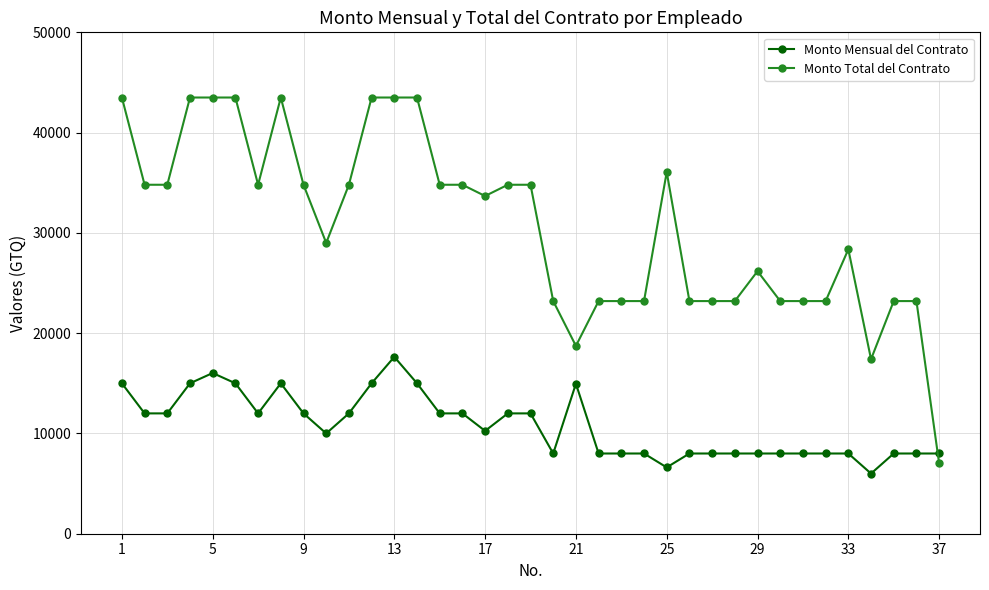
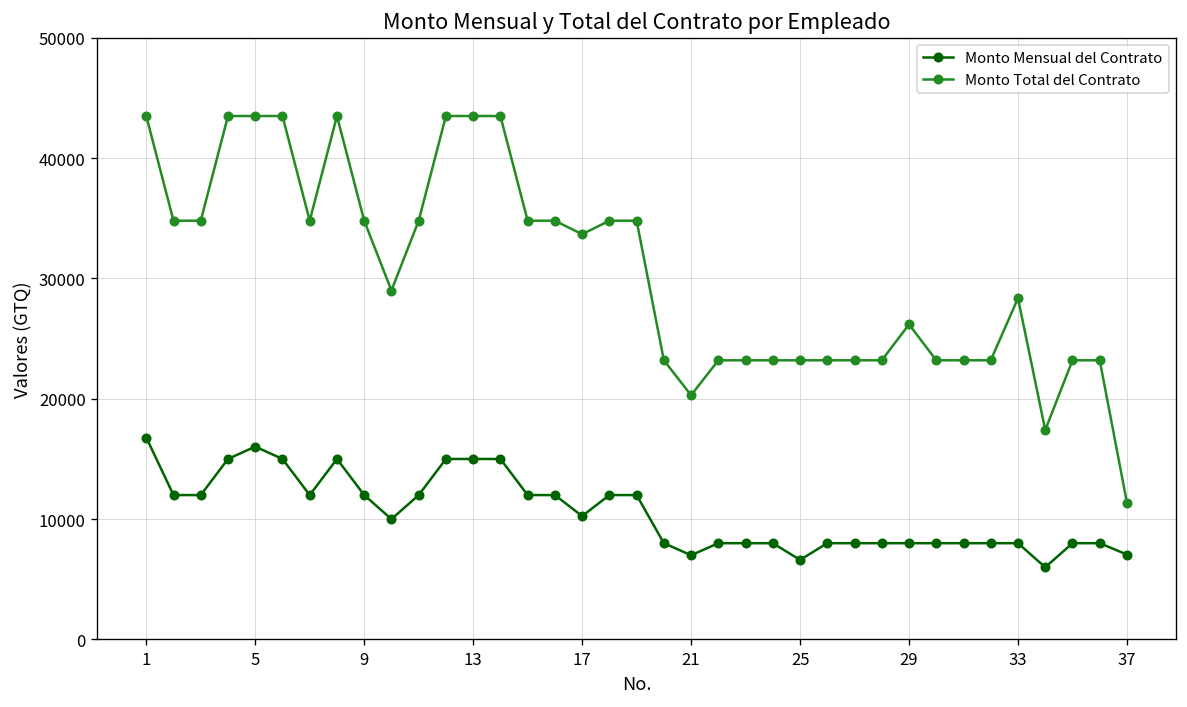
  {
    "Monto Mensual del Contrato": {
-     "1": 15000,
+     "1": 16800,
      "5": 16000,
      "9": 12000,
-     "13": 17600,
+     "13": 15000,
      "17": 10300,
-     "21": 15000,
+     "21": 7000,
      "25": 6600,
      "29": 8000,
      "33": 8000,
-     "37": 8000
+     "37": 7100
    },
    "Monto Total del Contrato": {
      "1": 43500,
      "5": 43500,
      "9": 34800,
      "13": 43500,
      "17": 33700,
-     "21": 18700,
-     "25": 36100,
+     "21": 20300,
+     "25": 23200,
      "29": 26200,
      "33": 28400,
-     "37": 7000
+     "37": 11400
    }
  }
